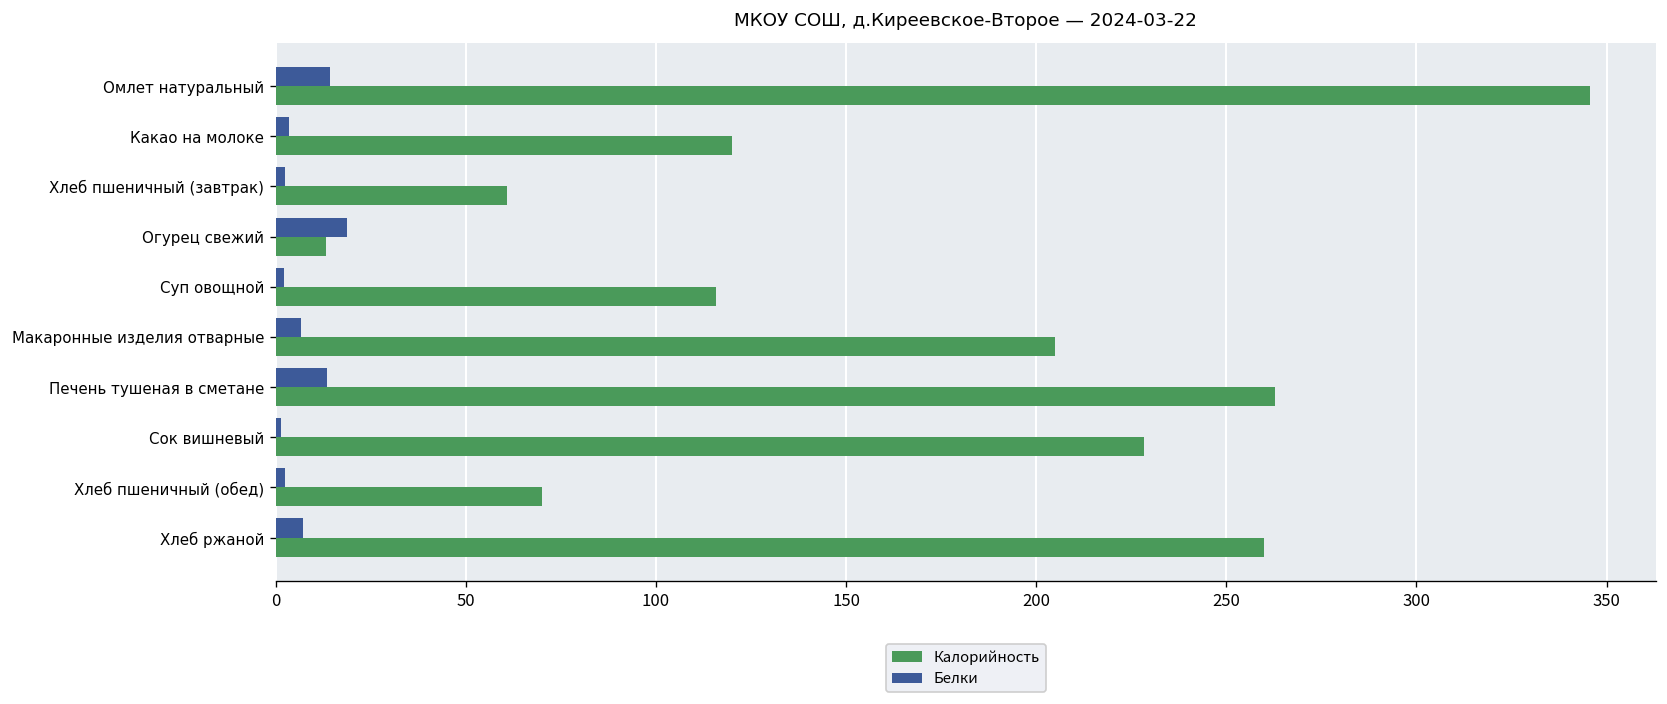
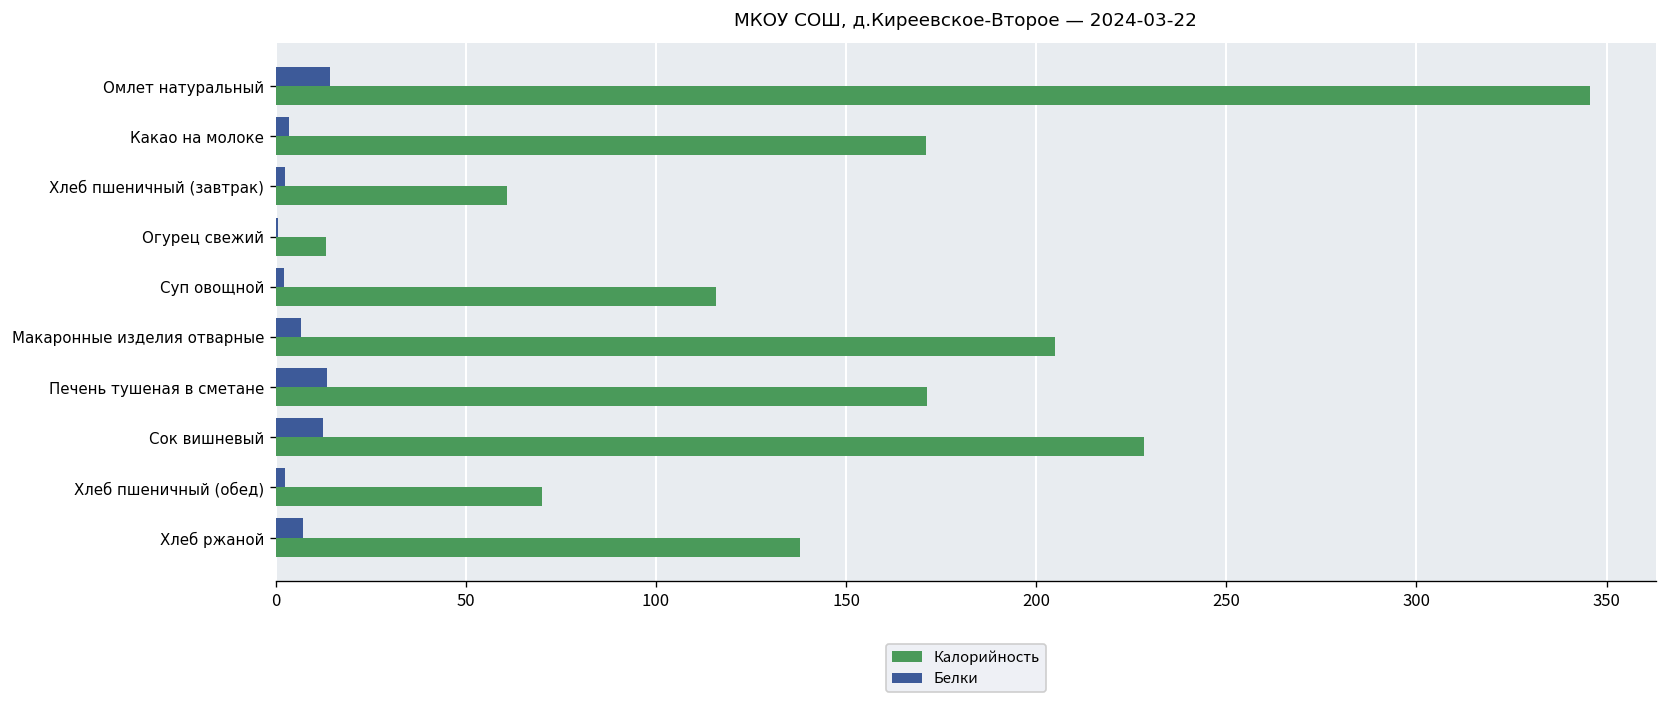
  {
    "Калорийность": {
      "Омлет натуральный": 346,
-     "Какао на молоке": 120,
+     "Какао на молоке": 171,
      "Хлеб пшеничный (завтрак)": 61,
      "Огурец свежий": 13,
      "Суп овощной": 116,
      "Макаронные изделия отварные": 205,
-     "Печень тушеная в сметане": 263,
+     "Печень тушеная в сметане": 171,
      "Сок вишневый": 228,
      "Хлеб пшеничный (обед)": 70,
-     "Хлеб ржаной": 260
+     "Хлеб ржаной": 138
    },
    "Белки": {
      "Омлет натуральный": 14,
      "Какао на молоке": 4,
      "Хлеб пшеничный (завтрак)": 2,
-     "Огурец свежий": 19,
+     "Огурец свежий": 1,
      "Суп овощной": 2,
      "Макаронные изделия отварные": 7,
      "Печень тушеная в сметане": 14,
-     "Сок вишневый": 1,
+     "Сок вишневый": 12,
      "Хлеб пшеничный (обед)": 2,
      "Хлеб ржаной": 7
    }
  }
